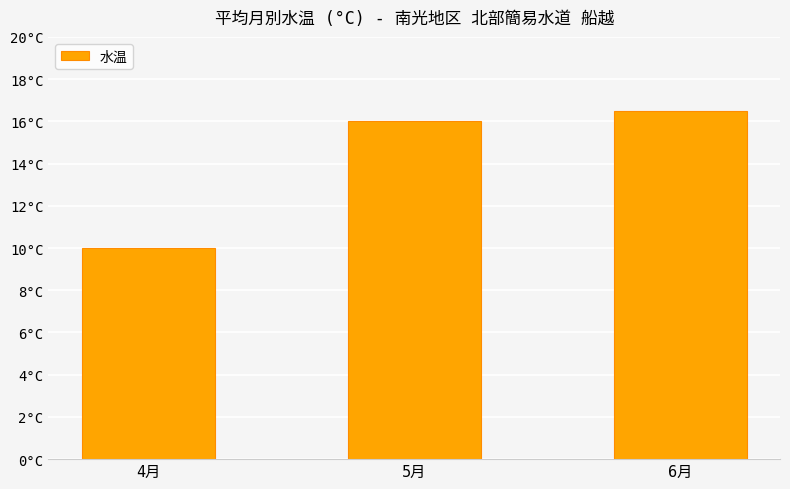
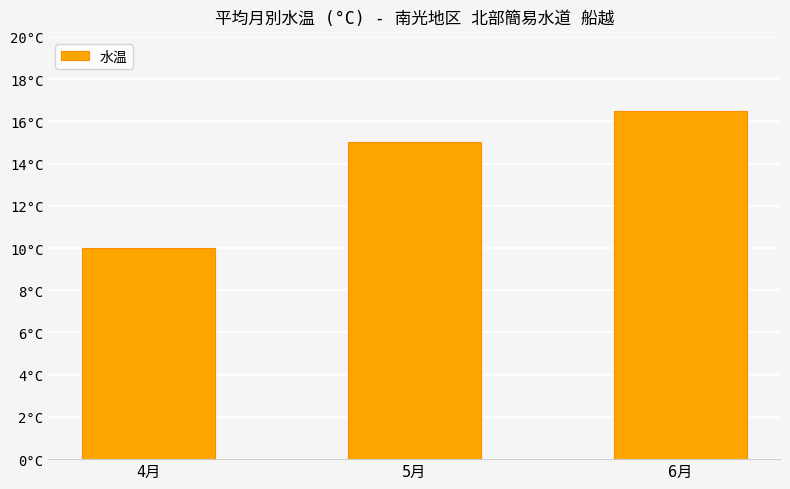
  {
    "4月": "10°C",
-   "5月": "16°C",
+   "5月": "15°C",
    "6月": "16.5°C"
  }
